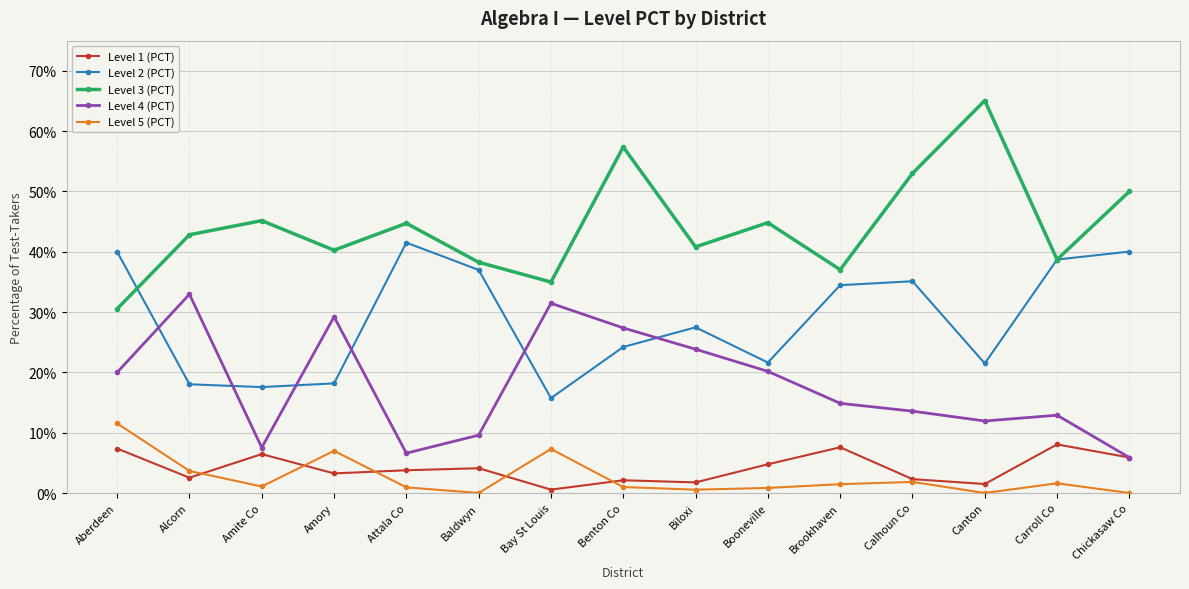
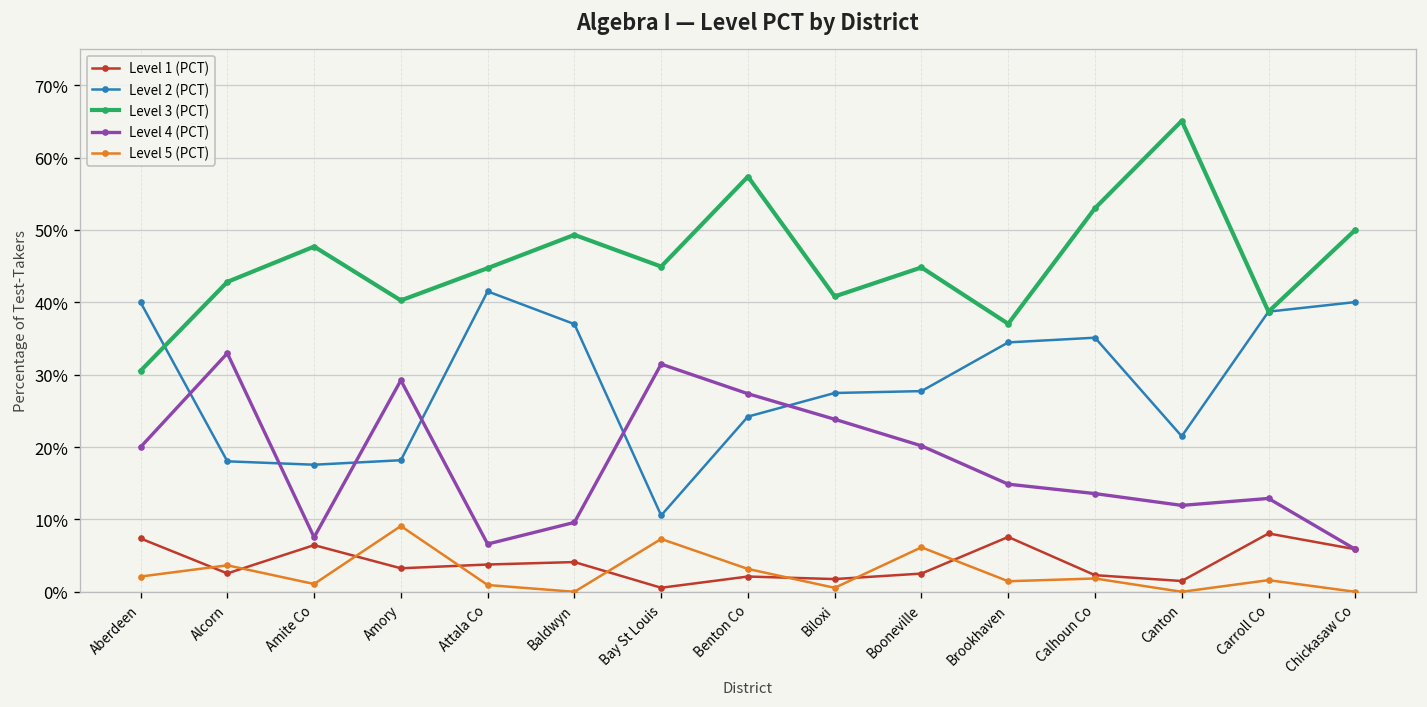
  {
    "Level 1 (PCT)": {
      "Aberdeen": "7%",
      "Alcorn": "3%",
      "Amite Co": "6%",
      "Amory": "3%",
      "Attala Co": "4%",
      "Baldwyn": "4%",
      "Bay St Louis": "1%",
      "Benton Co": "2%",
      "Biloxi": "2%",
-     "Booneville": "5%",
+     "Booneville": "3%",
      "Brookhaven": "8%",
      "Calhoun Co": "2%",
      "Canton": "1%",
      "Carroll Co": "8%"
    },
    "Level 2 (PCT)": {
      "Aberdeen": "40%",
      "Alcorn": "18%",
      "Amite Co": "18%",
      "Amory": "18%",
      "Attala Co": "42%",
      "Baldwyn": "37%",
-     "Bay St Louis": "16%",
+     "Bay St Louis": "11%",
      "Benton Co": "24%",
      "Biloxi": "27%",
-     "Booneville": "22%",
+     "Booneville": "28%",
      "Brookhaven": "34%",
      "Calhoun Co": "35%",
      "Canton": "21%",
      "Chickasaw Co": "40%"
    },
    "Level 3 (PCT)": {
      "Aberdeen": "31%",
      "Alcorn": "43%",
-     "Amite Co": "45%",
+     "Amite Co": "48%",
      "Amory": "40%",
      "Attala Co": "45%",
-     "Baldwyn": "38%",
-     "Bay St Louis": "35%",
+     "Baldwyn": "49%",
+     "Bay St Louis": "45%",
      "Benton Co": "57%",
      "Biloxi": "41%",
      "Booneville": "45%",
      "Brookhaven": "37%",
      "Calhoun Co": "53%",
      "Canton": "65%",
      "Chickasaw Co": "50%"
    },
    "Level 4 (PCT)": {
      "Aberdeen": "20%",
      "Alcorn": "33%",
      "Amite Co": "8%",
      "Amory": "29%",
      "Attala Co": "7%",
      "Baldwyn": "10%",
      "Bay St Louis": "31%",
      "Benton Co": "27%",
      "Biloxi": "24%",
      "Booneville": "20%",
      "Brookhaven": "15%",
      "Calhoun Co": "14%",
      "Canton": "12%",
      "Carroll Co": "13%"
    },
    "Level 5 (PCT)": {
-     "Aberdeen": "12%",
+     "Aberdeen": "2%",
      "Alcorn": "4%",
      "Amite Co": "1%",
-     "Amory": "7%",
+     "Amory": "9%",
      "Attala Co": "1%",
      "Baldwyn": "0%",
      "Bay St Louis": "7%",
-     "Benton Co": "1%",
+     "Benton Co": "3%",
      "Biloxi": "1%",
-     "Booneville": "1%",
+     "Booneville": "6%",
      "Brookhaven": "1%",
      "Calhoun Co": "2%",
      "Canton": "0%",
      "Carroll Co": "2%",
      "Chickasaw Co": "0%"
    }
  }
